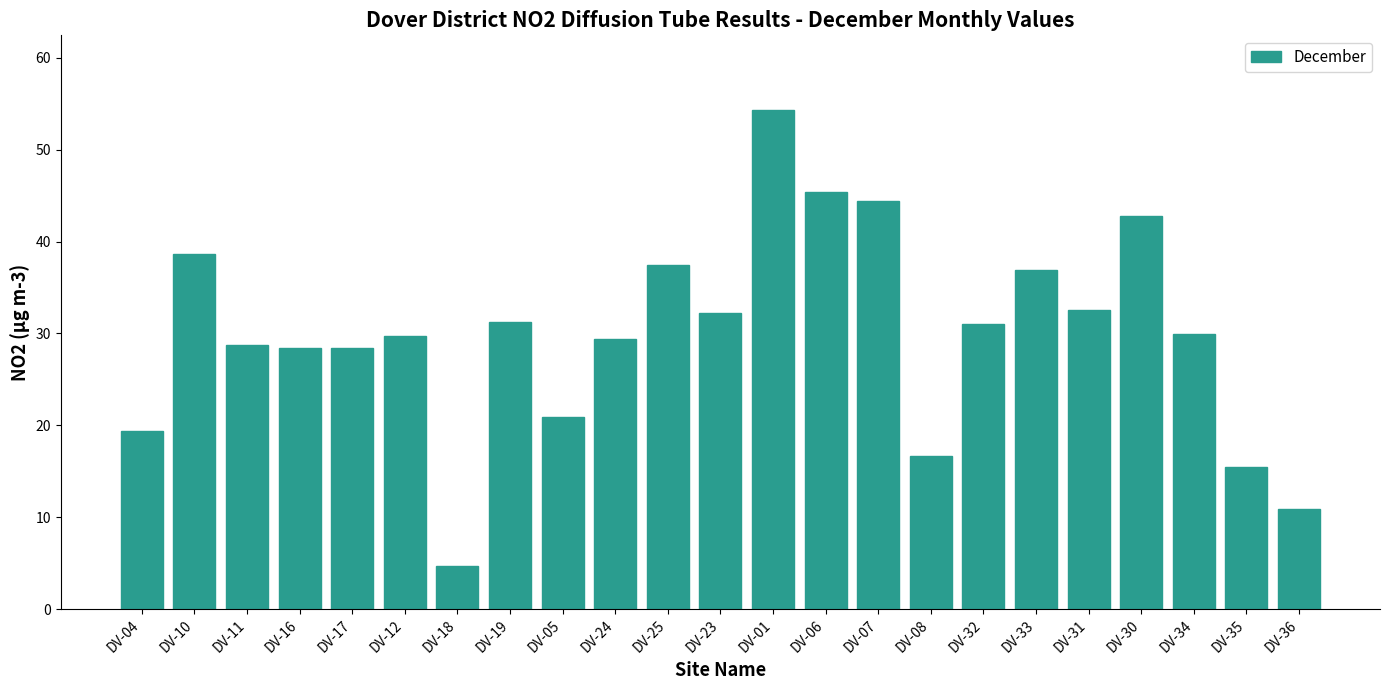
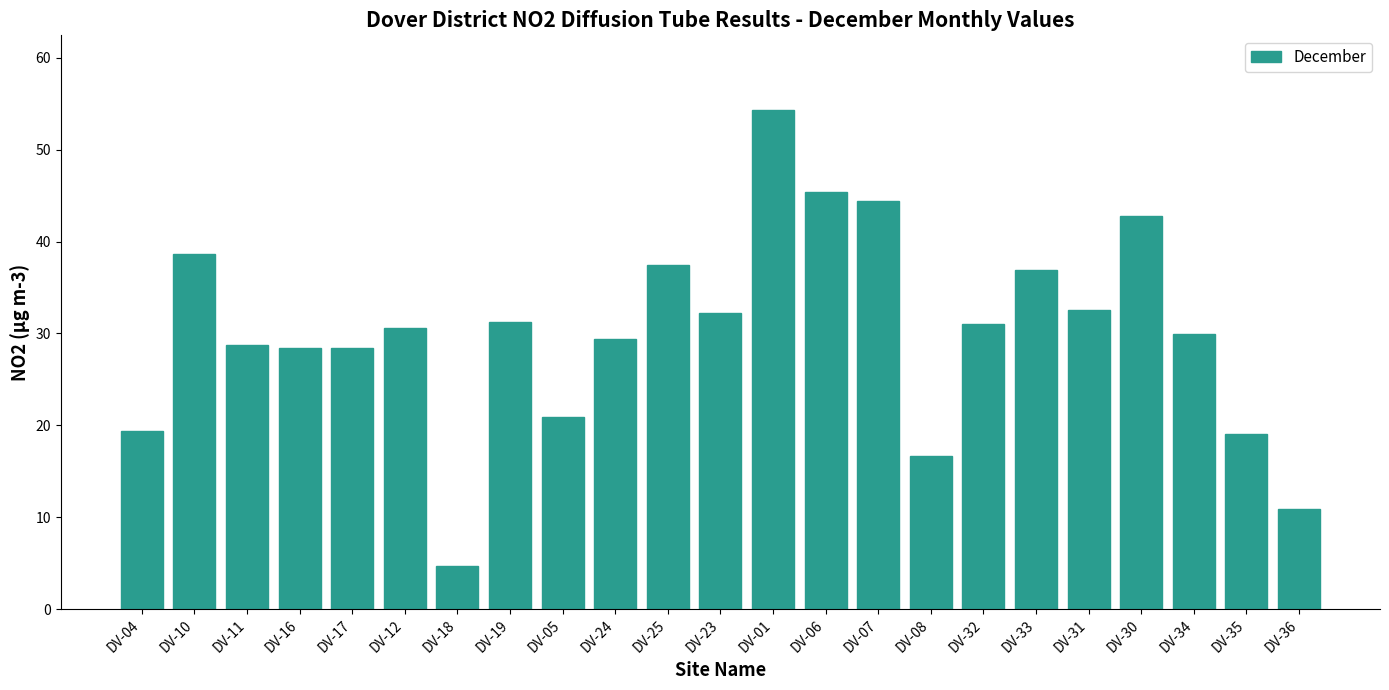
  {
    "DV-04": 19,
    "DV-10": 39,
    "DV-11": 29,
    "DV-16": 28,
    "DV-17": 28,
-   "DV-12": 30,
+   "DV-12": 31,
    "DV-18": 5,
    "DV-19": 31,
    "DV-05": 21,
    "DV-24": 29,
    "DV-25": 38,
    "DV-23": 32,
    "DV-01": 54,
    "DV-06": 45,
    "DV-07": 44,
    "DV-08": 17,
    "DV-32": 31,
    "DV-33": 37,
    "DV-31": 33,
    "DV-30": 43,
    "DV-34": 30,
-   "DV-35": 16,
+   "DV-35": 19,
    "DV-36": 11
  }
